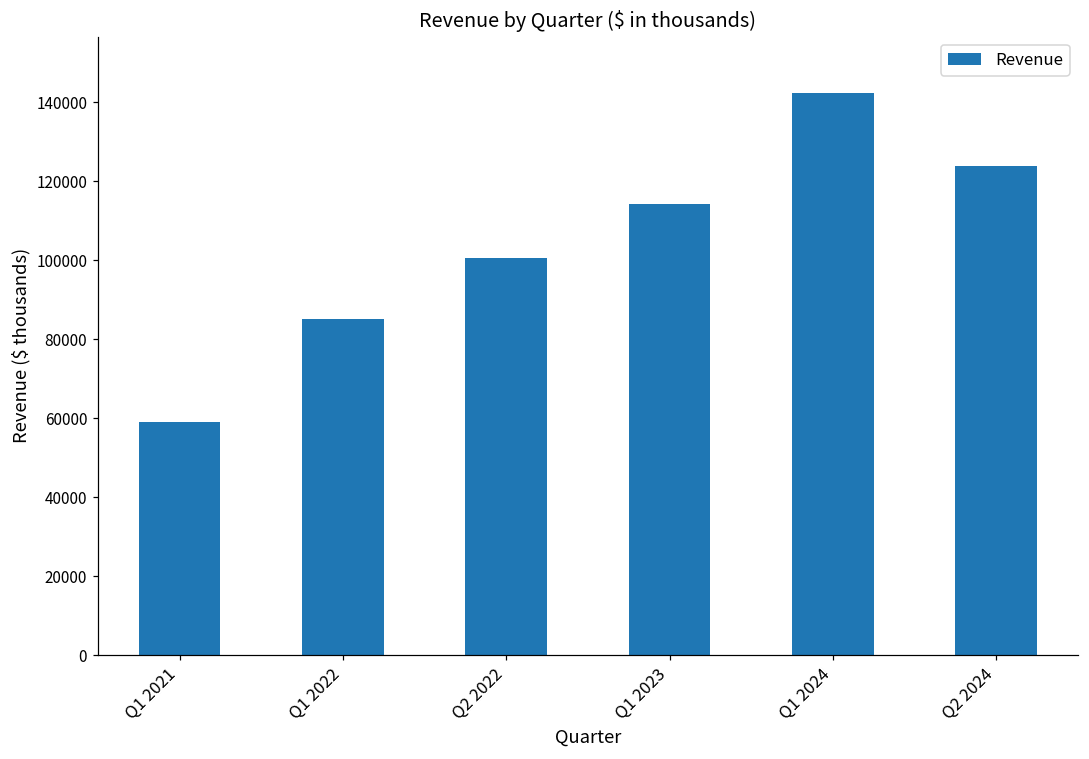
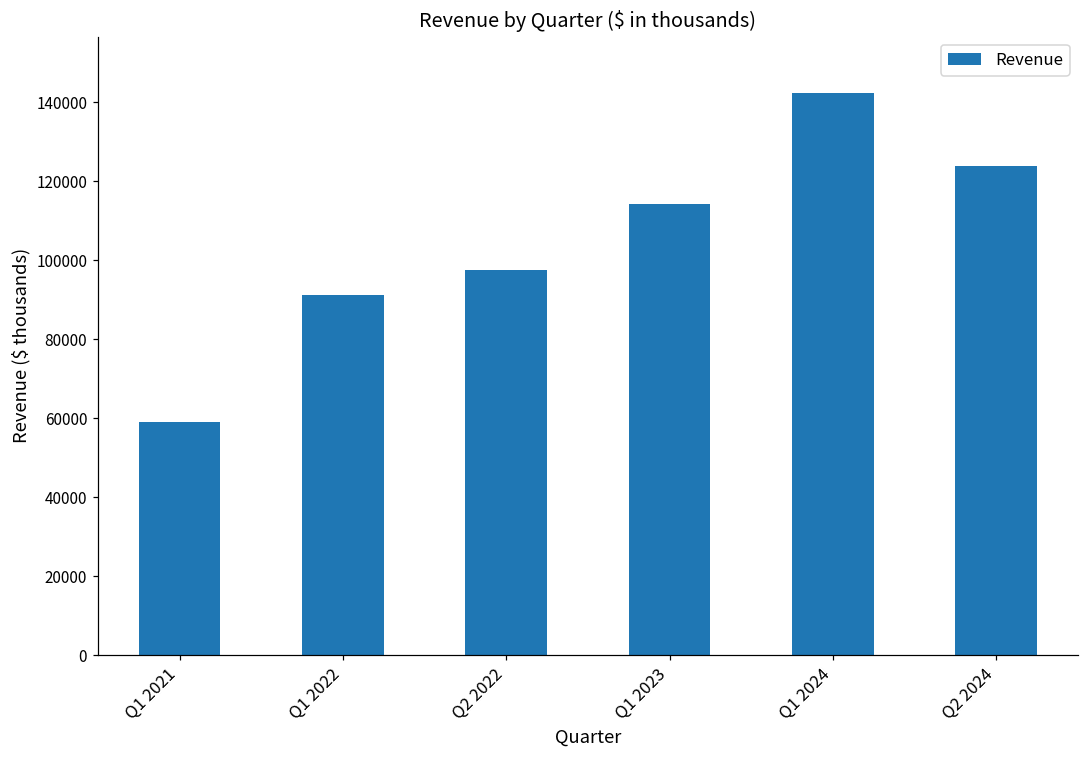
  {
    "Q1 2021": 59000,
-   "Q1 2022": 85000,
-   "Q2 2022": 101000,
+   "Q1 2022": 91000,
+   "Q2 2022": 97000,
    "Q1 2023": 114000,
    "Q1 2024": 142000,
    "Q2 2024": 124000
  }
